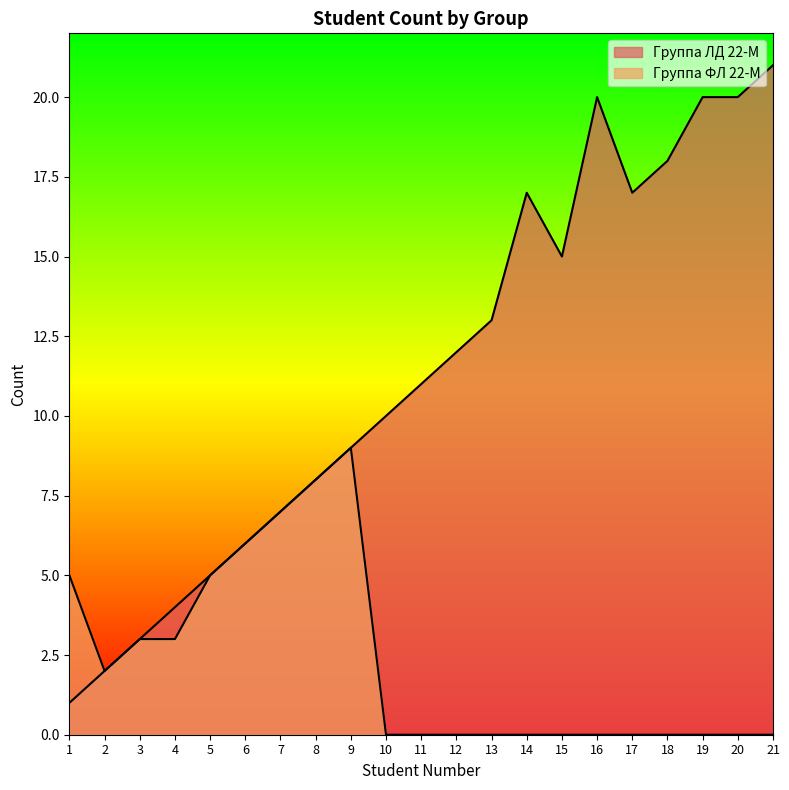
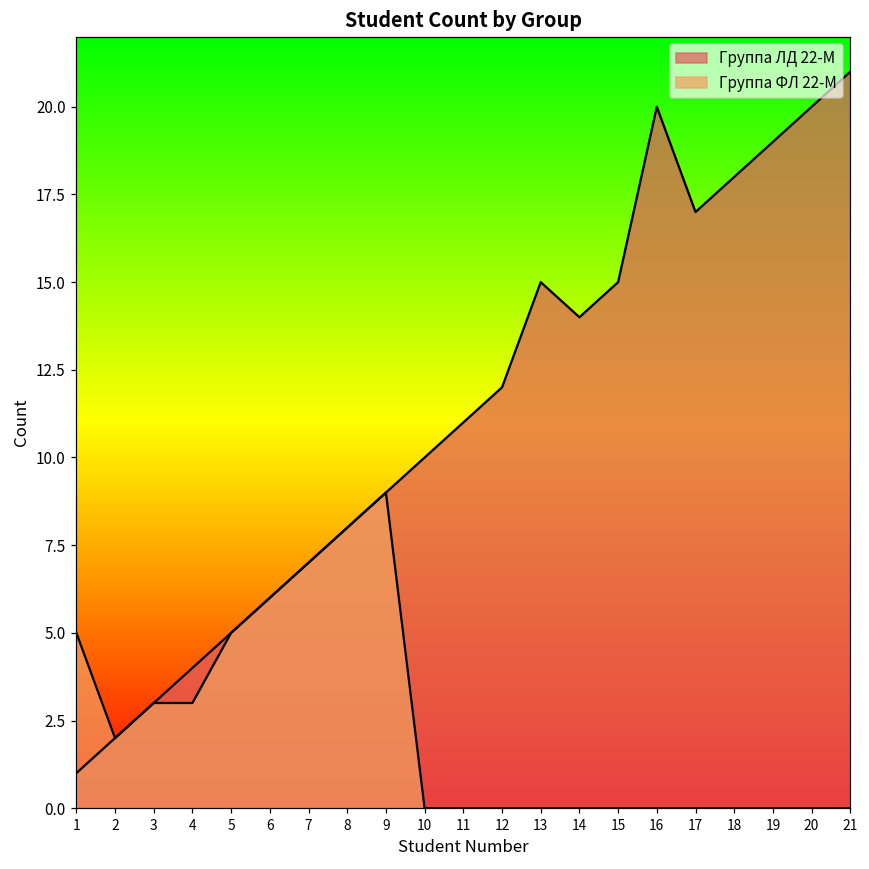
  {
    "Группа ЛД 22-М": {
      "1": 1,
      "4": 4,
      "10": 10,
      "11": 11,
      "12": 12,
-     "13": 13,
-     "14": 17,
+     "13": 15,
+     "14": 14,
      "15": 15,
      "16": 20,
      "17": 17,
      "18": 18,
-     "19": 20,
+     "19": 19,
      "20": 20,
      "21": 21
    },
    "Группа ФЛ 22-М": {
      "1": 5,
      "4": 3,
      "10": 0,
      "11": 0,
      "12": 0,
      "13": 0,
      "14": 0,
      "15": 0,
      "16": 0,
      "17": 0,
      "18": 0,
      "19": 0,
      "20": 0,
      "21": 0
    }
  }
